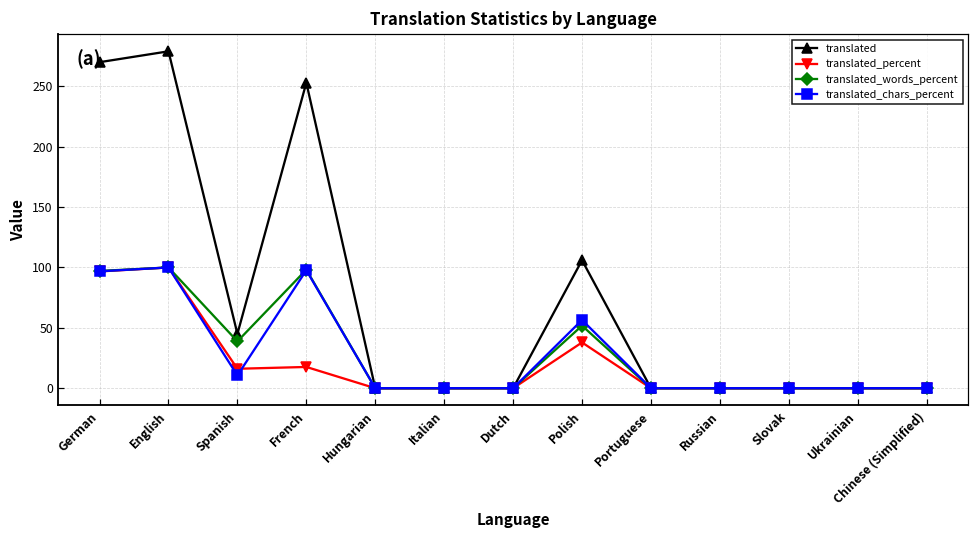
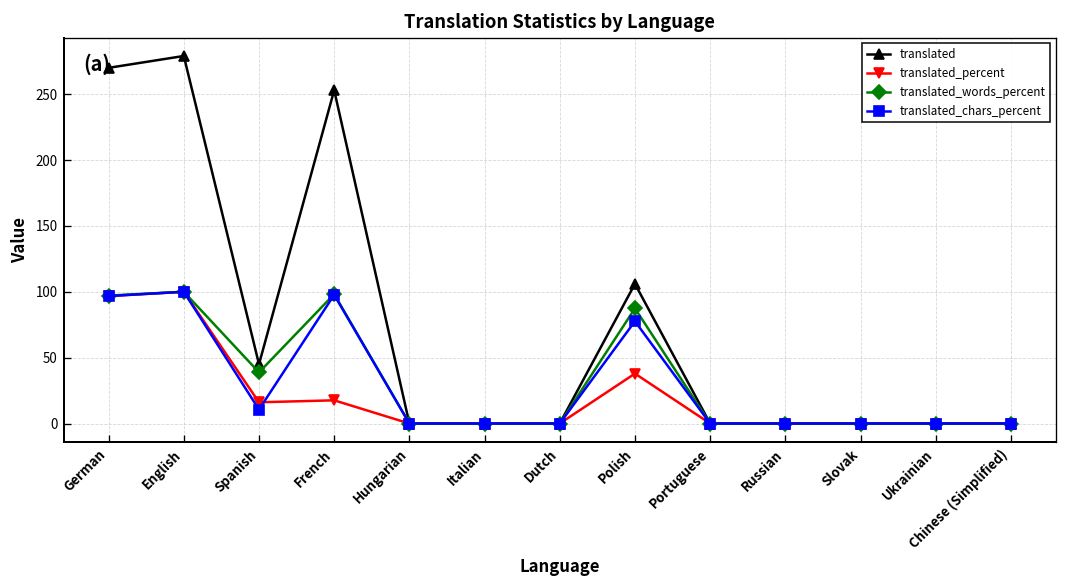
  {
    "translated": {
      "German": 270,
      "English": 279,
      "Spanish": 45,
      "French": 253,
      "Polish": 106
    },
    "translated_percent": {
      "Spanish": 16,
      "French": 18,
      "Polish": 38
    },
    "translated_words_percent": {
      "Spanish": 39,
-     "Polish": 52
+     "Polish": 87
    },
    "translated_chars_percent": {
      "Spanish": 11,
-     "Polish": 57
+     "Polish": 78
    }
  }
